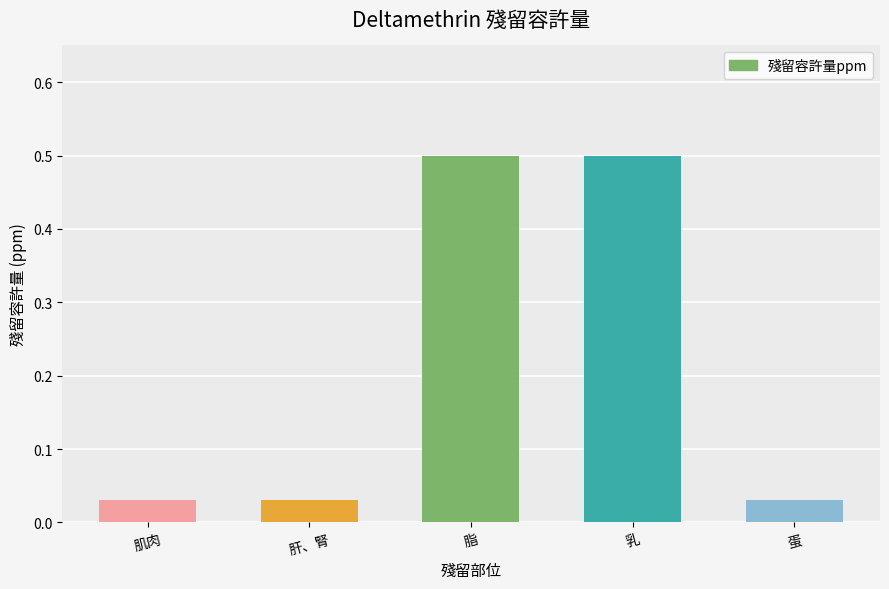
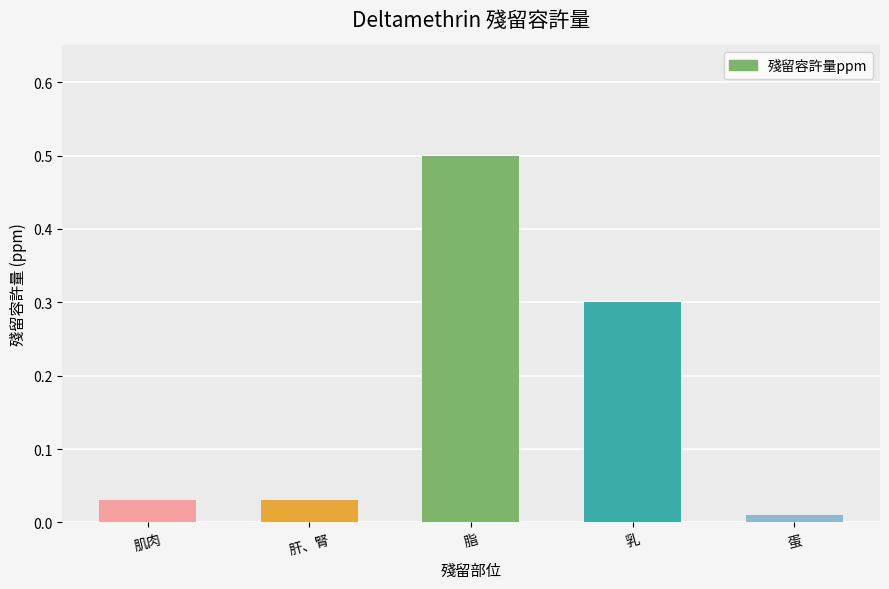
  {
    "肌肉": 0.03,
    "肝、腎": 0.03,
    "脂": 0.50,
-   "乳": 0.5,
-   "蛋": 0.03
+   "乳": 0.3,
+   "蛋": 0.01
  }
